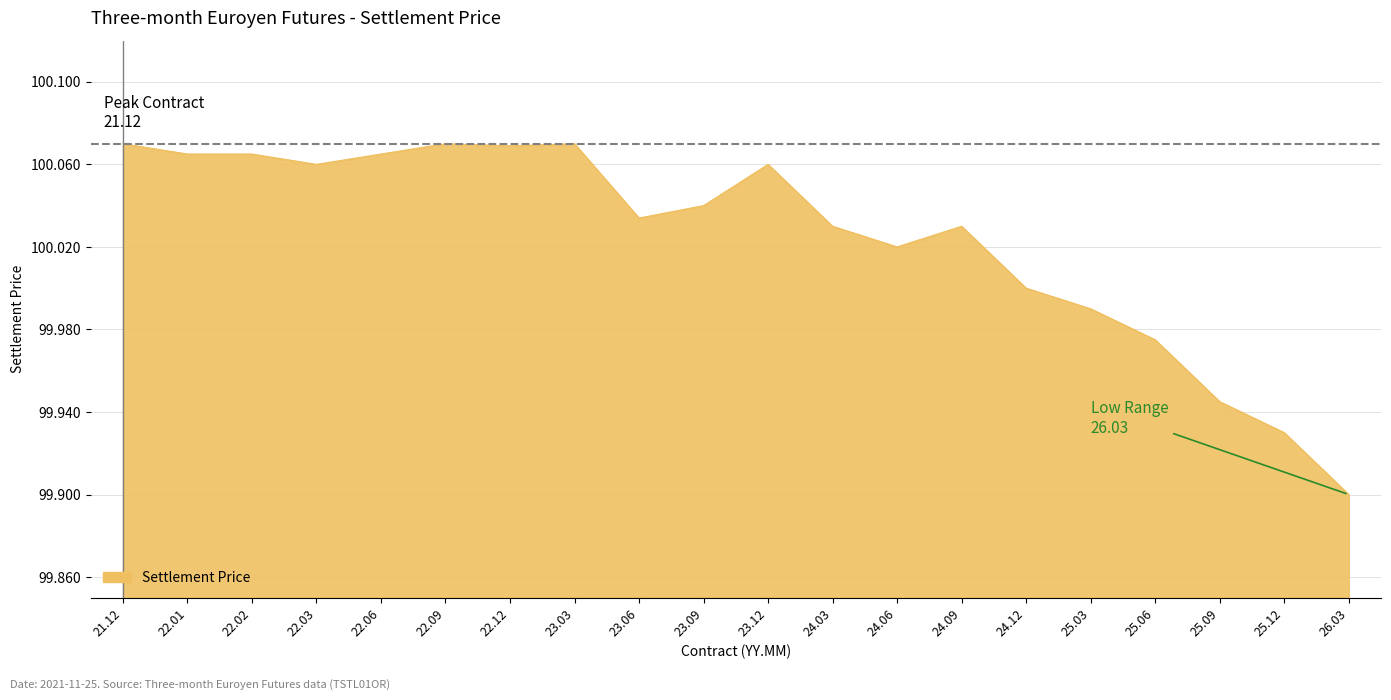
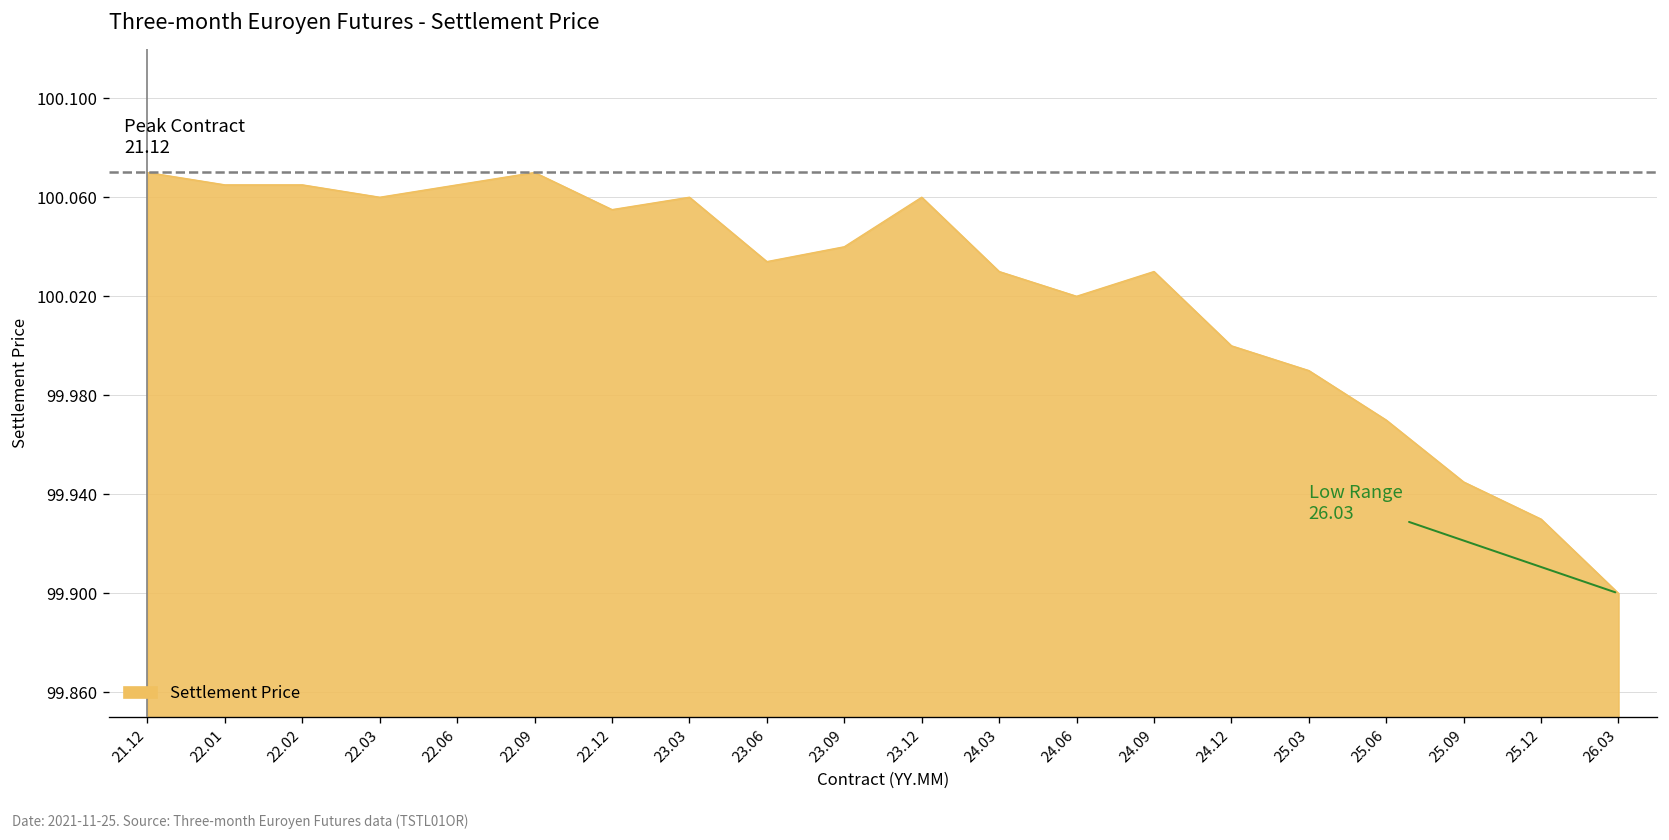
  {
    "22.01": 100.065,
    "22.02": 100.065,
    "22.03": 100.060,
    "22.06": 100.065,
    "22.09": 100.070,
-   "22.12": 100.069,
-   "23.03": 100.07,
+   "22.12": 100.055,
+   "23.03": 100.06,
    "23.06": 100.034,
    "23.09": 100.040,
    "23.12": 100.060,
    "24.03": 100.030,
    "24.06": 100.020,
    "24.09": 100.030,
    "24.12": 100.000,
    "25.03": 99.990,
-   "25.06": 99.975,
+   "25.06": 99.970,
    "26.03": 99.900
  }
